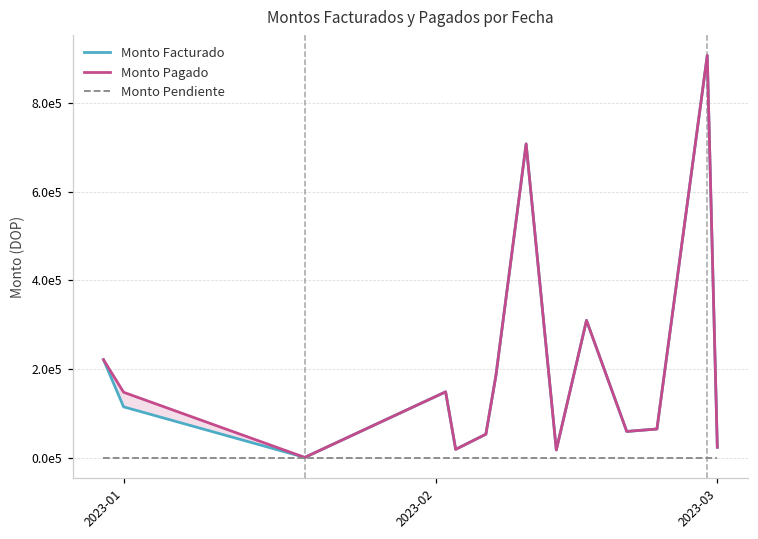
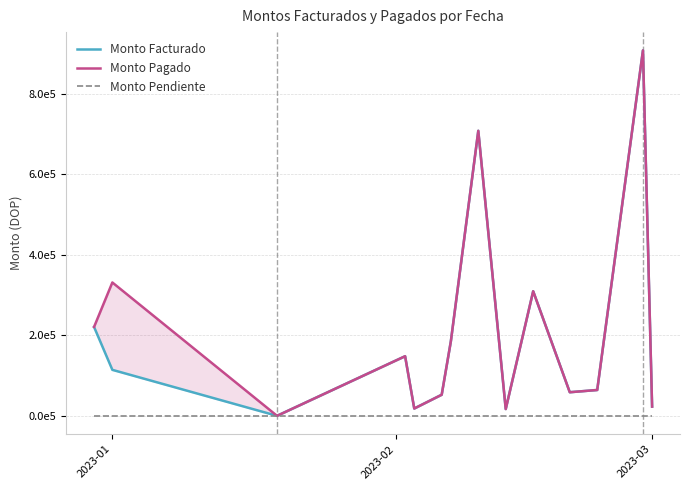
  {
    "Monto Facturado": {
      "2023-01": 110000
    },
    "Monto Pagado": {
-     "2023-01": 150000
+     "2023-01": 330000
    },
    "Monto Pendiente": {
      "2023-01": 0,
      "2023-03": 0
    }
  }
